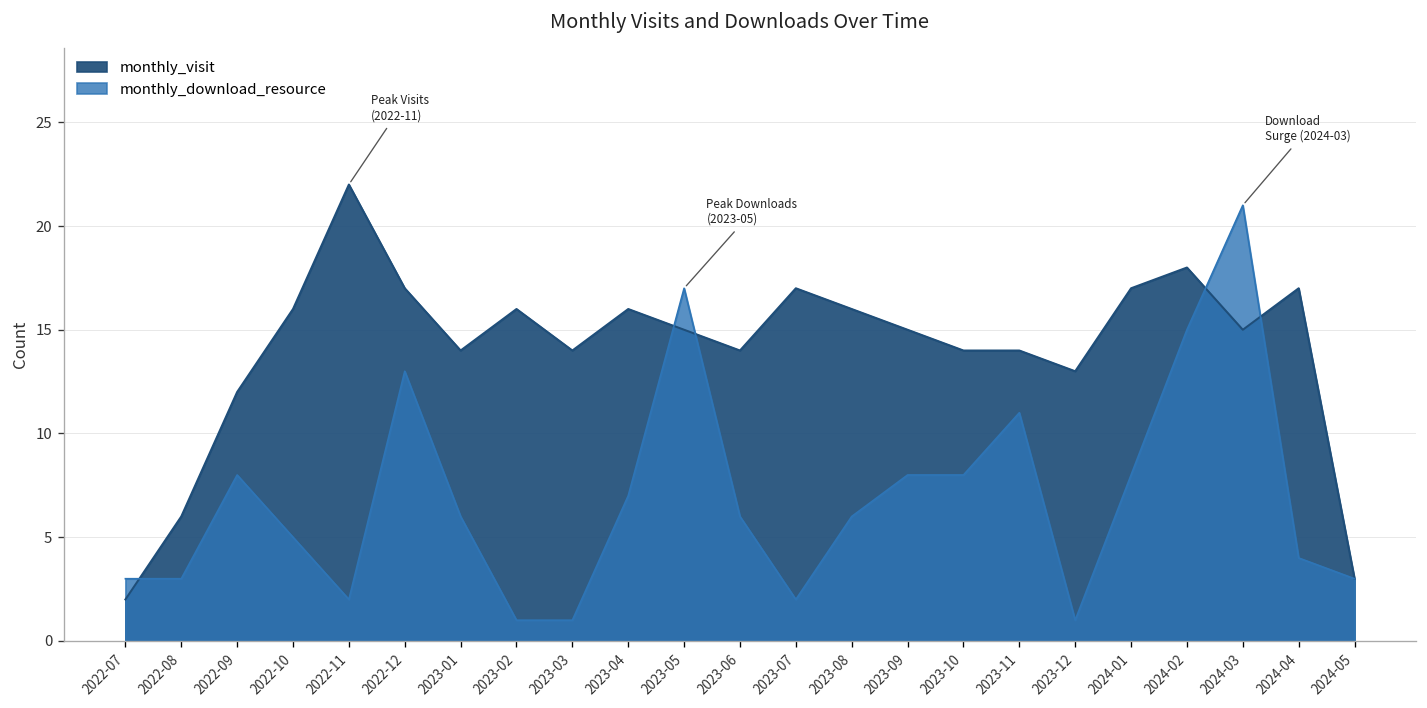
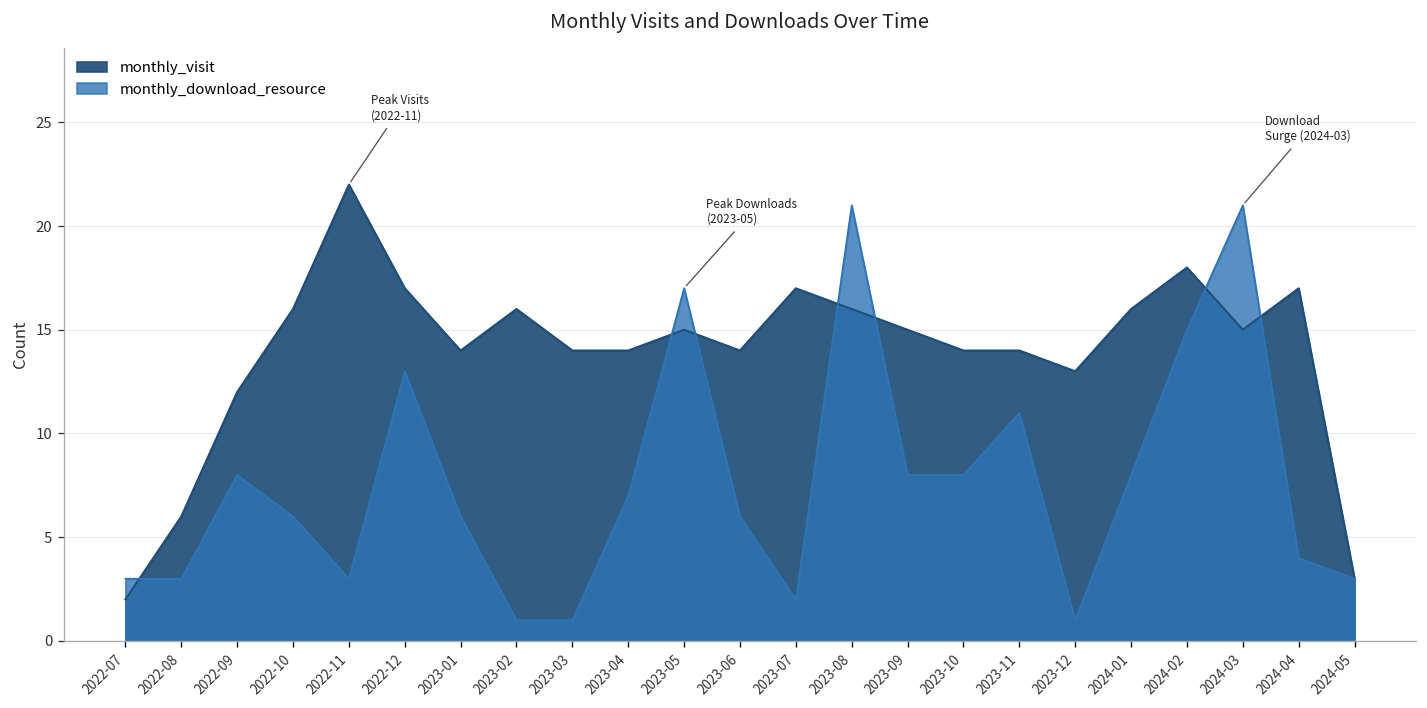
  {
    "monthly_visit": {
      "2022-07": 2,
      "2022-08": 6,
      "2022-09": 12,
      "2022-10": 16,
      "2022-12": 17,
      "2023-01": 14,
      "2023-02": 16,
      "2023-03": 14,
-     "2023-04": 16,
+     "2023-04": 14,
      "2023-05": 15,
      "2023-06": 14,
      "2023-08": 16,
      "2023-09": 15,
      "2023-10": 14,
      "2023-11": 14,
      "2023-12": 13,
-     "2024-01": 17,
+     "2024-01": 16,
      "2024-02": 18,
      "2024-03": 15,
      "2024-04": 17
    },
    "monthly_download_resource": {
      "2022-07": 3,
      "2022-08": 3,
      "2022-09": 8,
-     "2022-10": 5,
-     "2022-11": 2,
+     "2022-10": 6,
+     "2022-11": 3,
      "2022-12": 13,
      "2023-01": 6,
      "2023-02": 1,
      "2023-03": 1,
      "2023-04": 7,
      "2023-05": 17,
      "2023-06": 6,
      "2023-07": 2,
-     "2023-08": 6,
+     "2023-08": 21,
      "2023-09": 8,
      "2023-10": 8,
      "2023-11": 11,
      "2023-12": 1,
      "2024-01": 8,
      "2024-02": 15,
      "2024-04": 4
    }
  }
